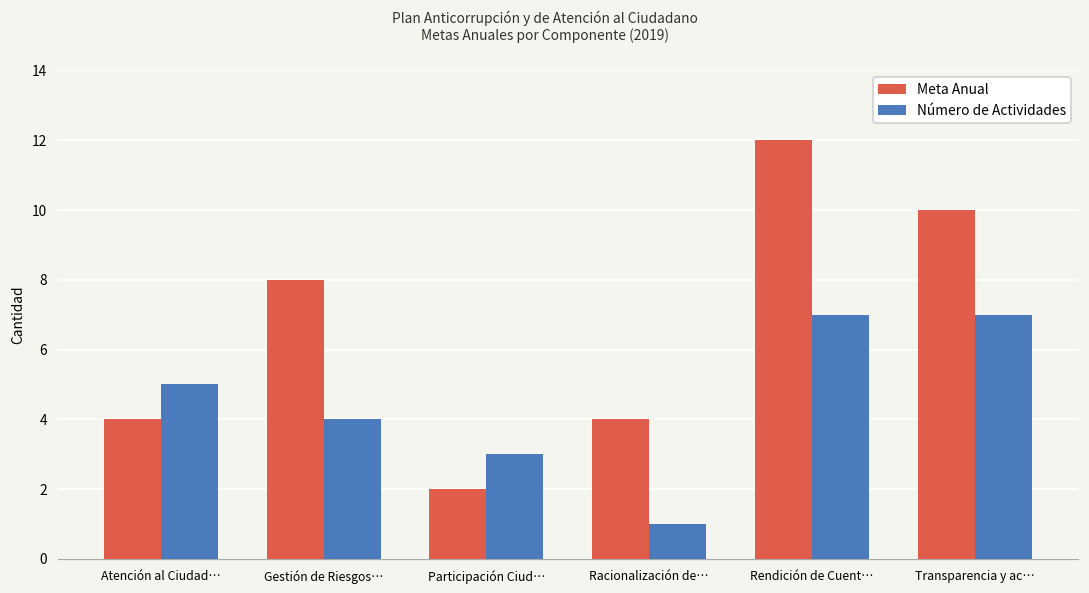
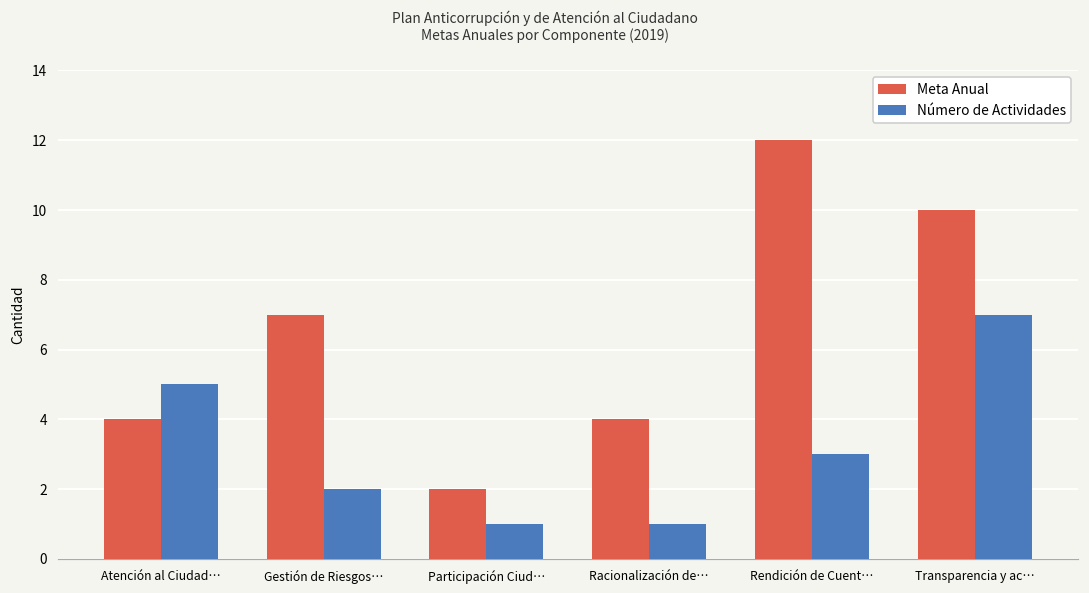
  {
    "Meta Anual": {
      "Atención al Ciudad…": 4,
-     "Gestión de Riesgos…": 8,
+     "Gestión de Riesgos…": 7,
      "Participación Ciud…": 2,
      "Racionalización de…": 4,
      "Rendición de Cuent…": 12,
      "Transparencia y ac…": 10
    },
    "Número de Actividades": {
      "Atención al Ciudad…": 5,
-     "Gestión de Riesgos…": 4,
-     "Participación Ciud…": 3,
+     "Gestión de Riesgos…": 2,
+     "Participación Ciud…": 1,
      "Racionalización de…": 1,
-     "Rendición de Cuent…": 7,
+     "Rendición de Cuent…": 3,
      "Transparencia y ac…": 7
    }
  }
